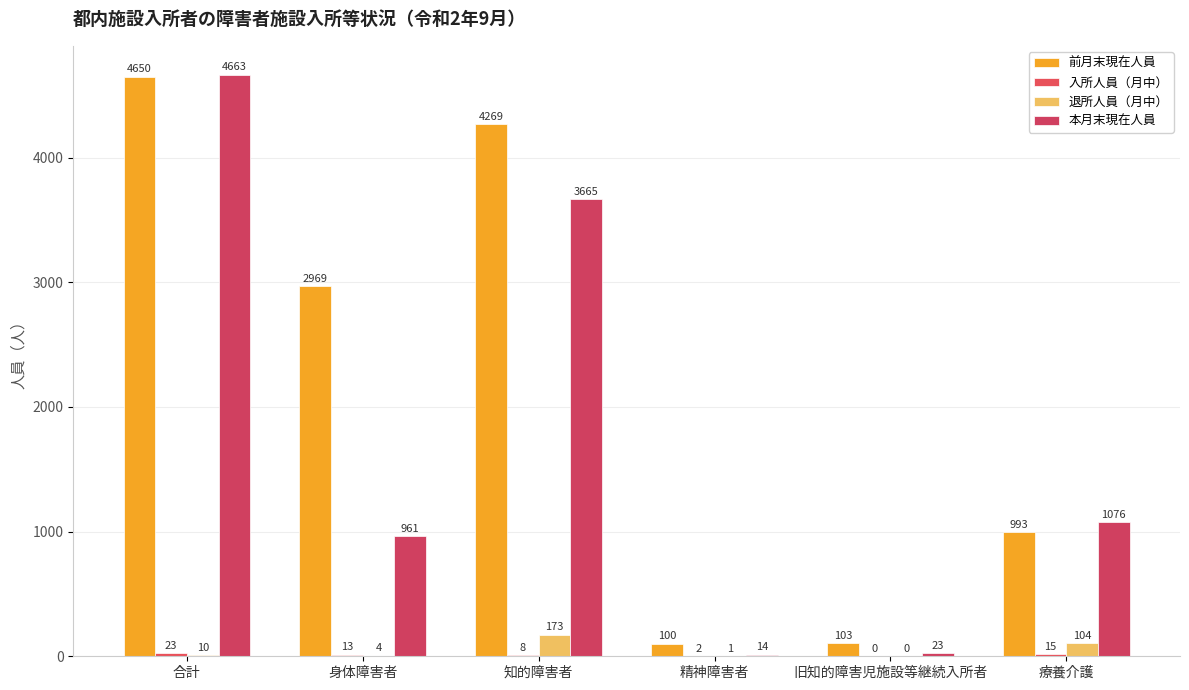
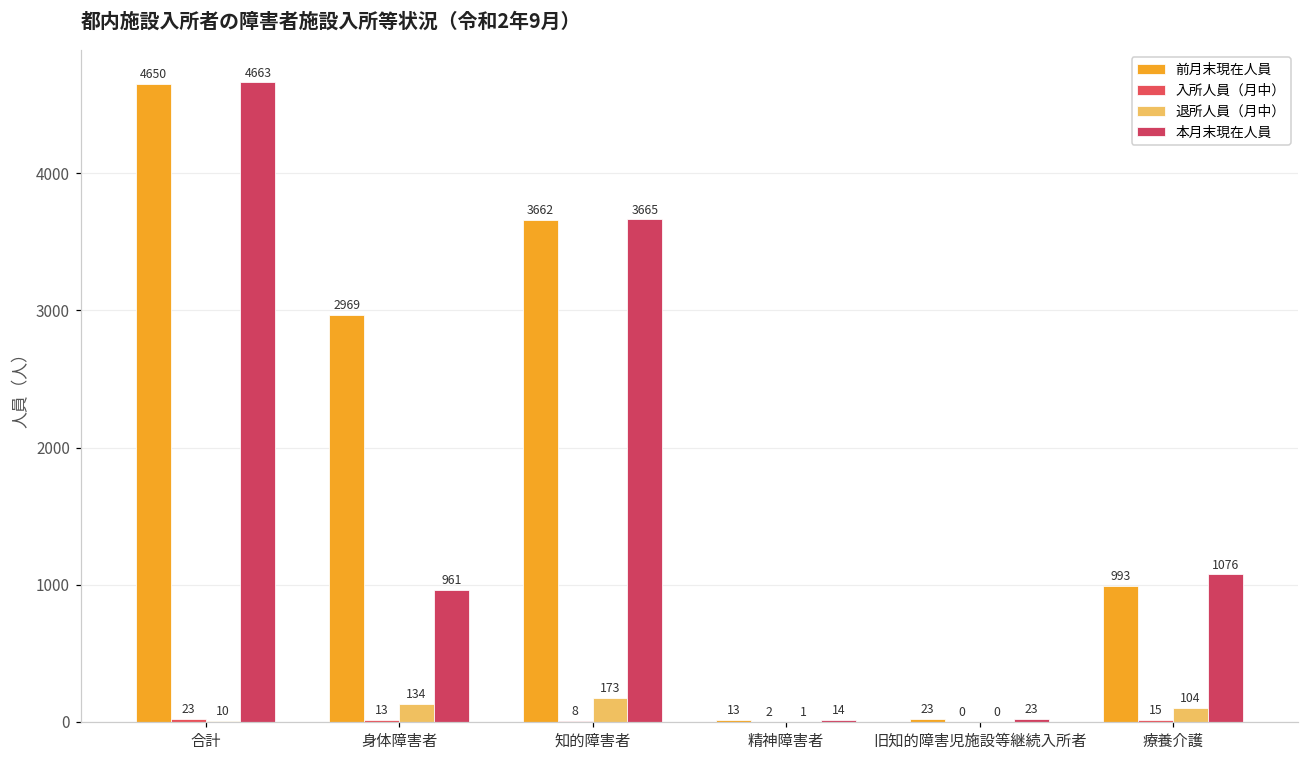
  {
    "前月末現在人員": {
      "合計": 4650,
      "身体障害者": 2969,
-     "知的障害者": 4269,
-     "精神障害者": 100,
-     "旧知的障害児施設等継続入所者": 103,
+     "知的障害者": 3662,
+     "精神障害者": 13,
+     "旧知的障害児施設等継続入所者": 23,
      "療養介護": 993
    },
    "退所人員（月中）": {
      "合計": 10,
-     "身体障害者": 4,
+     "身体障害者": 134,
      "知的障害者": 173,
      "精神障害者": 1,
      "旧知的障害児施設等継続入所者": 0,
      "療養介護": 104
    }
  }
